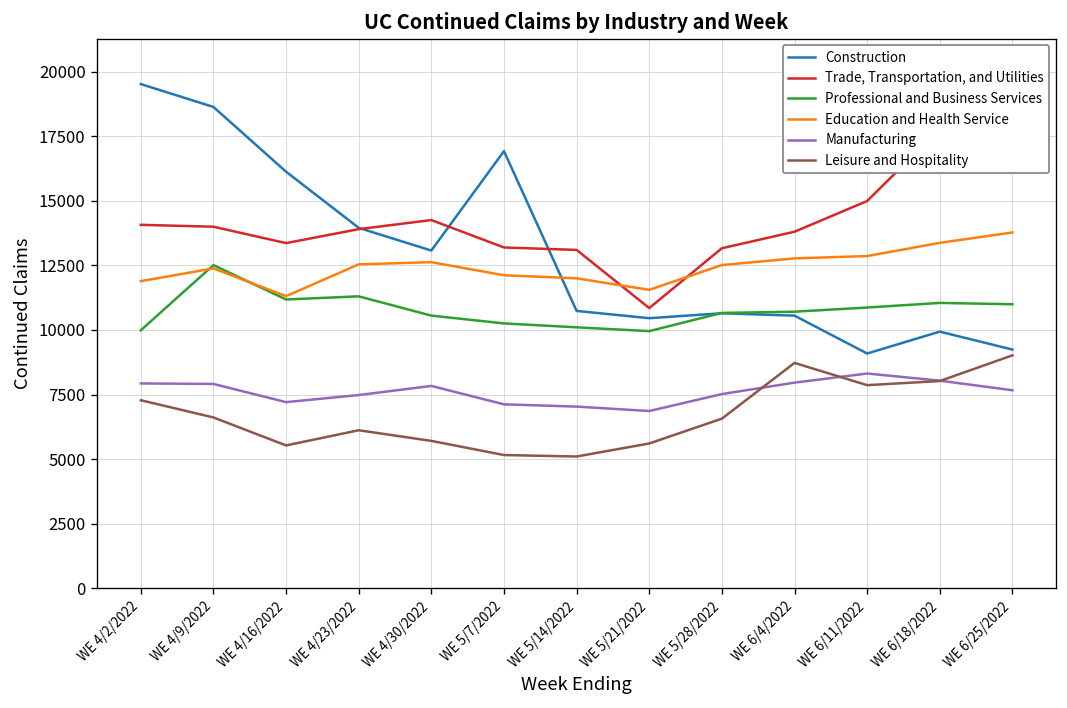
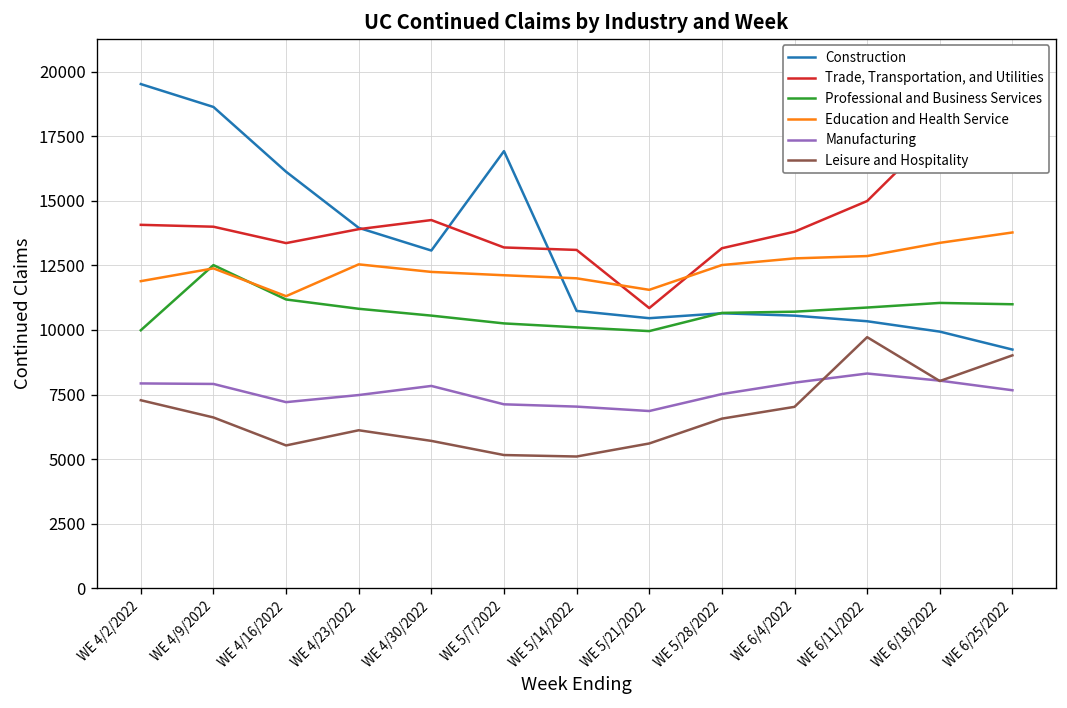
  {
    "Construction": {
      "WE 4/2/2022": 19500,
      "WE 4/9/2022": 18600,
      "WE 4/16/2022": 16100,
      "WE 4/30/2022": 13100,
      "WE 5/7/2022": 16900,
      "WE 5/14/2022": 10700,
      "WE 5/21/2022": 10500,
      "WE 6/4/2022": 10600,
-     "WE 6/11/2022": 9100,
+     "WE 6/11/2022": 10300,
      "WE 6/18/2022": 9900,
      "WE 6/25/2022": 9200
    },
    "Trade, Transportation, and Utilities": {
      "WE 4/2/2022": 14100,
      "WE 4/9/2022": 14000,
      "WE 4/16/2022": 13400,
      "WE 4/30/2022": 14300,
      "WE 5/7/2022": 13200,
      "WE 5/14/2022": 13100,
      "WE 5/21/2022": 10800,
      "WE 5/28/2022": 13200,
      "WE 6/4/2022": 13800,
      "WE 6/11/2022": 15000
    },
    "Professional and Business Services": {
      "WE 4/2/2022": 10000,
      "WE 4/9/2022": 12500,
      "WE 4/16/2022": 11200,
-     "WE 4/23/2022": 11300,
+     "WE 4/23/2022": 10800,
      "WE 4/30/2022": 10600,
      "WE 5/7/2022": 10300,
      "WE 5/14/2022": 10100,
      "WE 5/21/2022": 10000,
      "WE 6/4/2022": 10700,
      "WE 6/11/2022": 10900,
      "WE 6/18/2022": 11000,
      "WE 6/25/2022": 11000
    },
    "Education and Health Service": {
      "WE 4/2/2022": 11900,
      "WE 4/9/2022": 12400,
      "WE 4/16/2022": 11300,
      "WE 4/23/2022": 12500,
-     "WE 4/30/2022": 12600,
+     "WE 4/30/2022": 12200,
      "WE 5/7/2022": 12100,
      "WE 5/14/2022": 12000,
      "WE 5/21/2022": 11600,
      "WE 5/28/2022": 12500,
      "WE 6/4/2022": 12800,
      "WE 6/11/2022": 12900,
      "WE 6/18/2022": 13400,
      "WE 6/25/2022": 13800
    },
    "Manufacturing": {
      "WE 4/2/2022": 7900,
      "WE 4/9/2022": 7900,
      "WE 4/16/2022": 7200,
      "WE 4/23/2022": 7500,
      "WE 4/30/2022": 7800,
      "WE 5/7/2022": 7100,
      "WE 5/14/2022": 7000,
      "WE 5/21/2022": 6900,
      "WE 5/28/2022": 7500,
      "WE 6/4/2022": 8000,
      "WE 6/11/2022": 8300,
      "WE 6/25/2022": 7700
    },
    "Leisure and Hospitality": {
      "WE 4/2/2022": 7300,
      "WE 4/9/2022": 6600,
      "WE 4/16/2022": 5500,
      "WE 4/23/2022": 6100,
      "WE 4/30/2022": 5700,
      "WE 5/7/2022": 5200,
      "WE 5/14/2022": 5100,
      "WE 5/21/2022": 5600,
      "WE 5/28/2022": 6600,
-     "WE 6/4/2022": 8700,
-     "WE 6/11/2022": 7900,
+     "WE 6/4/2022": 7000,
+     "WE 6/11/2022": 9700,
      "WE 6/25/2022": 9000
    }
  }
